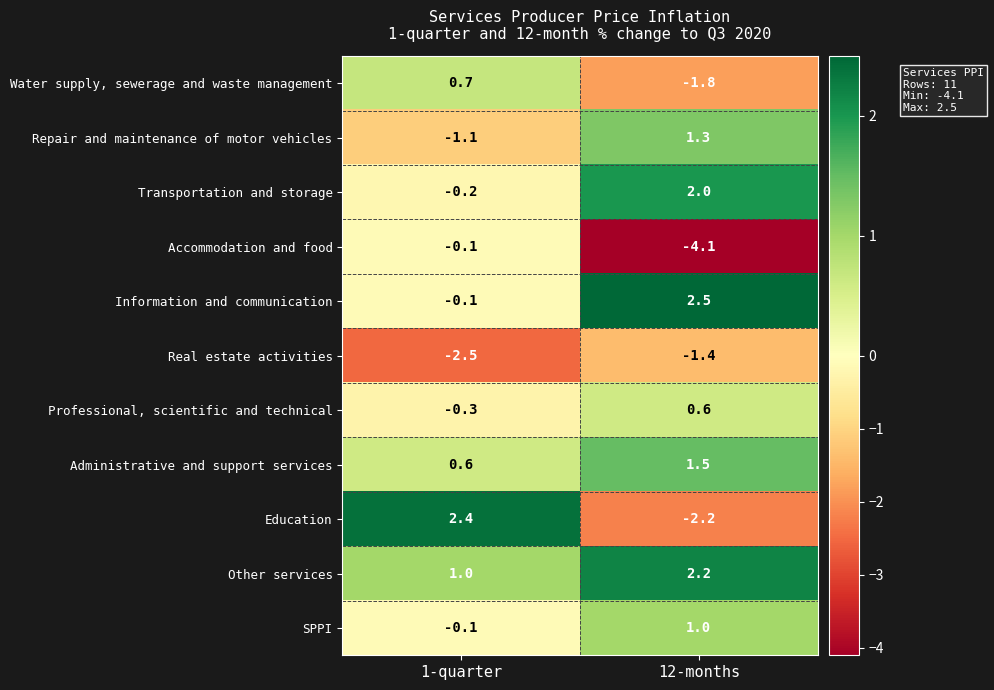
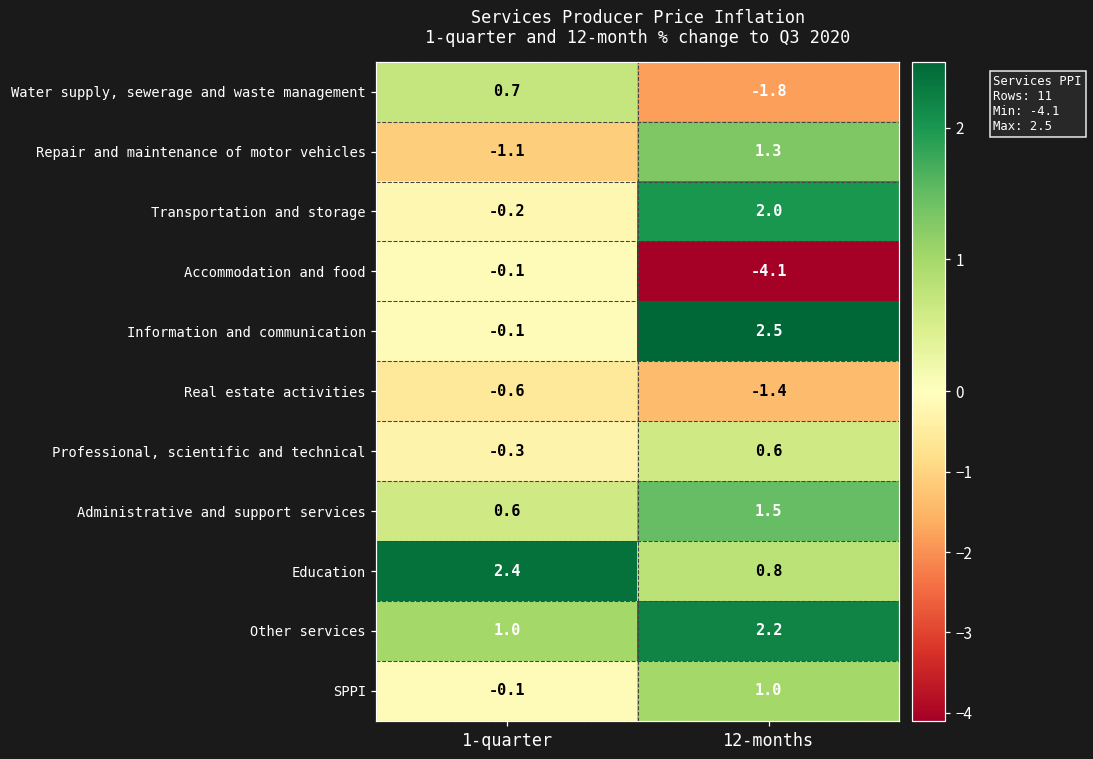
  {
    "Water supply, sewerage and waste management": {
      "1-quarter": 0.7,
      "12-months": -1.8
    },
    "Repair and maintenance of motor vehicles": {
      "1-quarter": -1.1,
      "12-months": 1.3
    },
    "Transportation and storage": {
      "1-quarter": -0.2,
      "12-months": 2.0
    },
    "Accommodation and food": {
      "1-quarter": -0.1,
      "12-months": -4.1
    },
    "Information and communication": {
      "1-quarter": -0.1,
      "12-months": 2.5
    },
    "Real estate activities": {
-     "1-quarter": -2.5,
+     "1-quarter": -0.6,
      "12-months": -1.4
    },
    "Professional, scientific and technical": {
      "1-quarter": -0.3,
      "12-months": 0.6
    },
    "Administrative and support services": {
      "1-quarter": 0.6,
      "12-months": 1.5
    },
    "Education": {
      "1-quarter": 2.4,
-     "12-months": -2.2
+     "12-months": 0.8
    },
    "Other services": {
      "1-quarter": 1.0,
      "12-months": 2.2
    },
    "SPPI": {
      "1-quarter": -0.1,
      "12-months": 1.0
    }
  }
